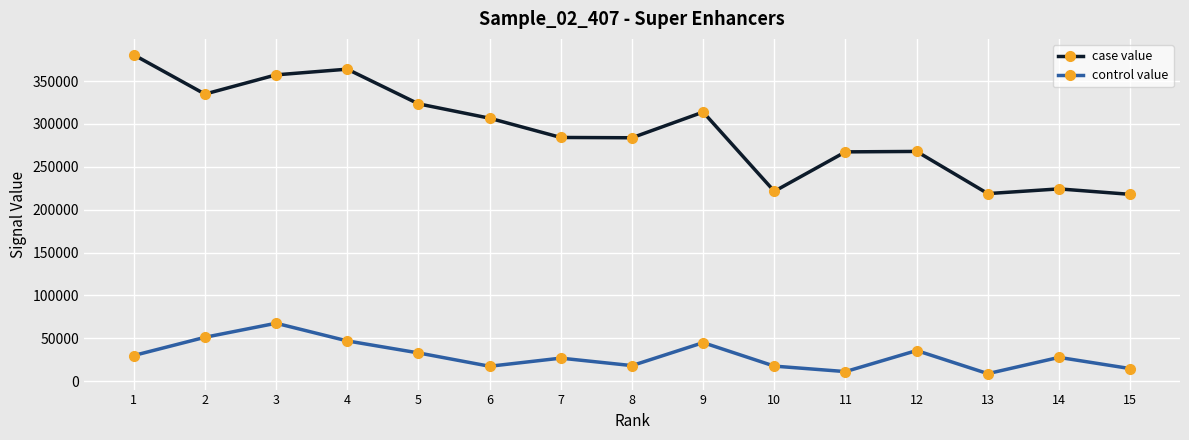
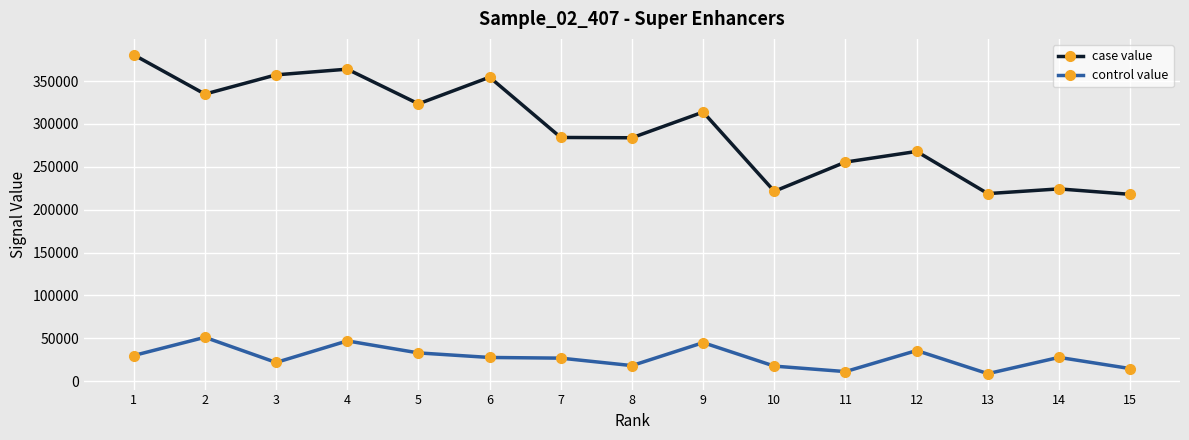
  {
    "case value": {
      "1": 380000,
      "2": 330000,
      "3": 360000,
      "4": 360000,
      "5": 320000,
-     "6": 310000,
+     "6": 350000,
      "7": 280000,
      "8": 280000,
      "9": 310000,
      "10": 220000,
-     "11": 270000,
+     "11": 260000,
      "12": 270000,
      "13": 220000,
      "14": 220000,
      "15": 220000
    },
    "control value": {
      "1": 30000,
      "2": 50000,
-     "3": 70000,
+     "3": 20000,
      "4": 50000,
      "5": 30000,
-     "6": 20000,
+     "6": 30000,
      "7": 30000,
      "8": 20000,
      "9": 40000,
      "10": 20000,
      "11": 10000,
      "12": 40000,
      "13": 10000,
      "14": 30000,
      "15": 10000
    }
  }
